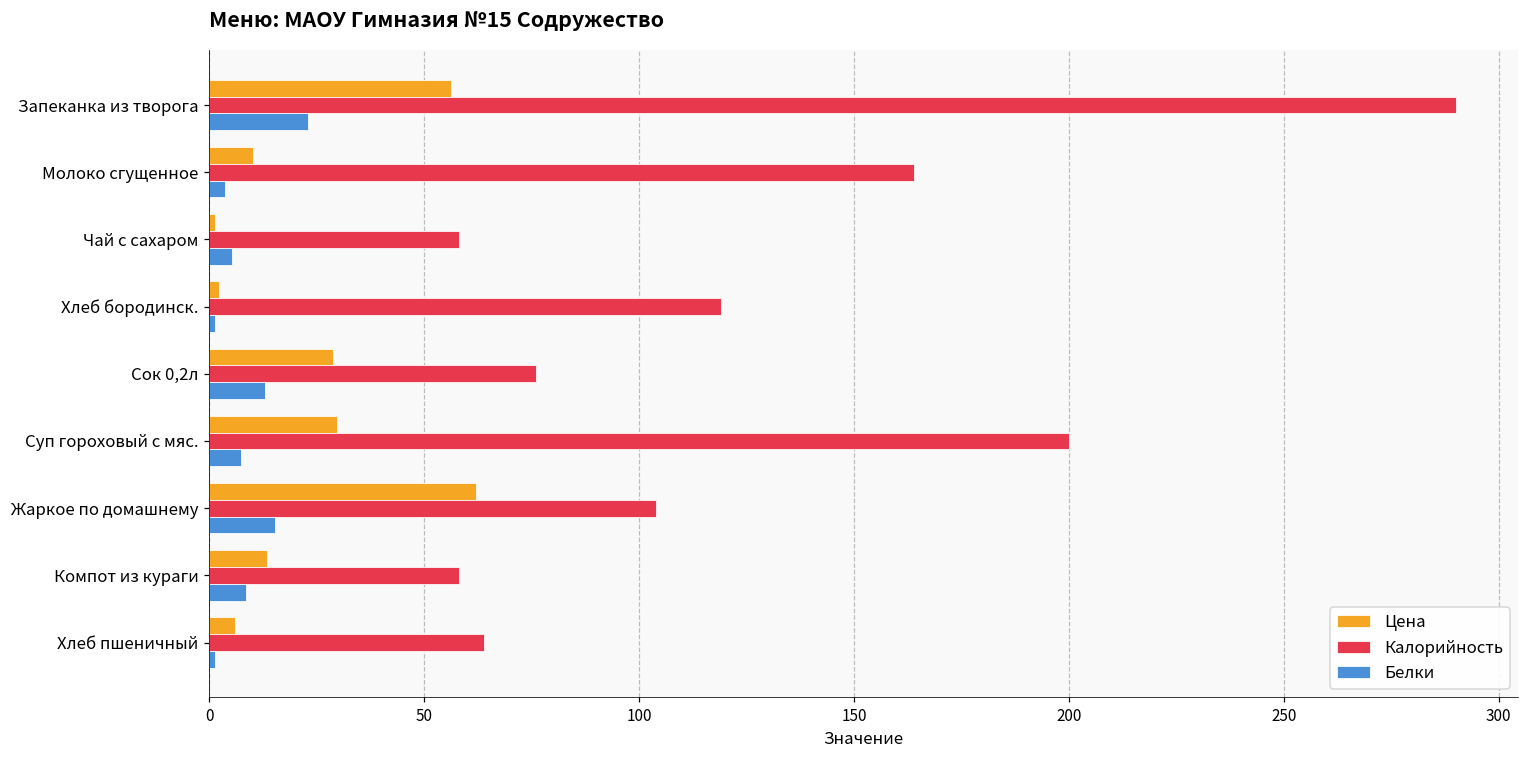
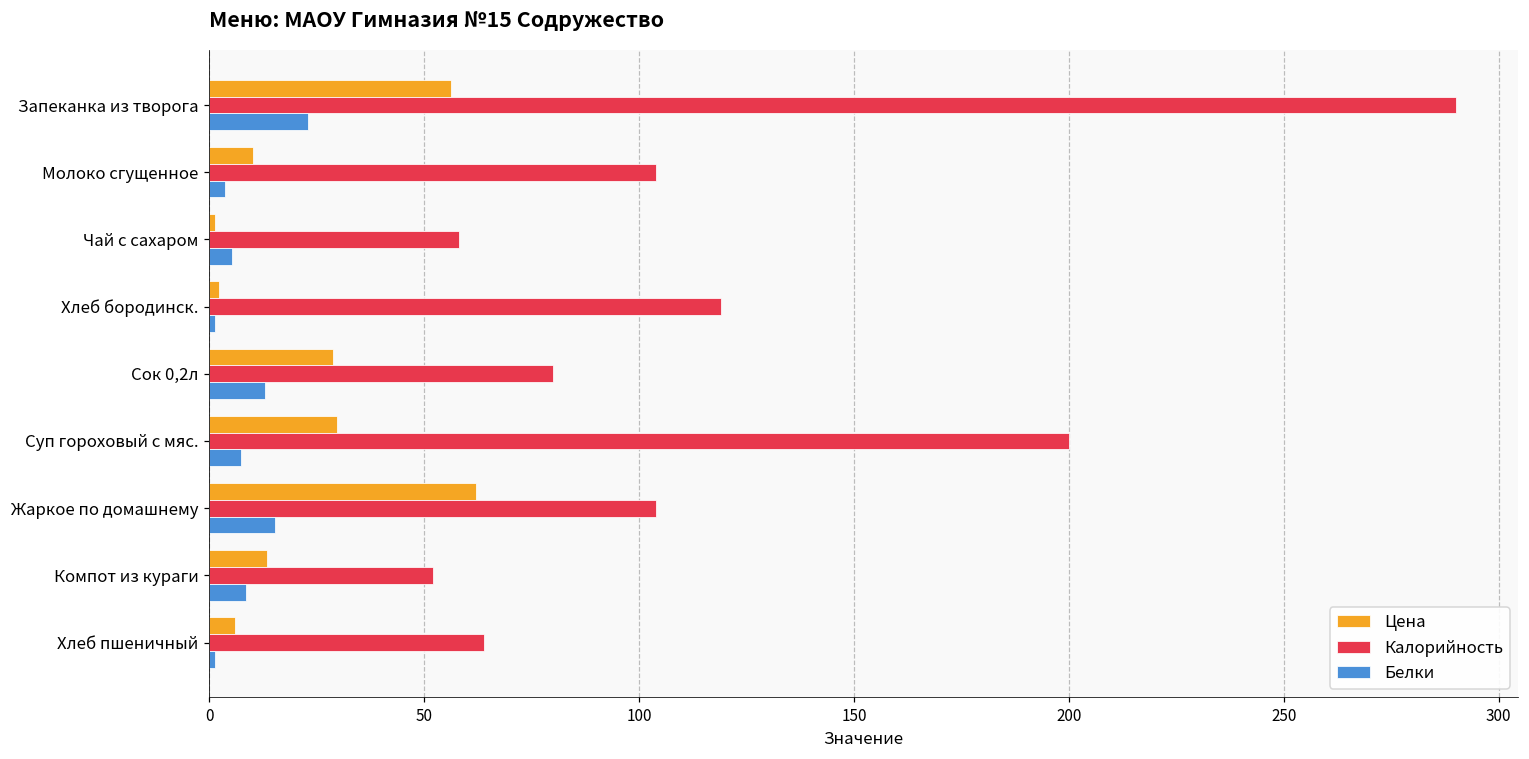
  {
    "Цена": {
      "Запеканка из творога": 56,
      "Молоко сгущенное": 10,
      "Чай с сахаром": 1,
      "Хлеб бородинск.": 2,
      "Сок 0,2л": 29,
      "Суп гороховый с мяс.": 30,
      "Жаркое по домашнему": 62,
      "Компот из кураги": 13,
      "Хлеб пшеничный": 6
    },
    "Калорийность": {
      "Запеканка из творога": 290,
-     "Молоко сгущенное": 164,
+     "Молоко сгущенное": 104,
      "Чай с сахаром": 58,
      "Хлеб бородинск.": 119,
-     "Сок 0,2л": 76,
+     "Сок 0,2л": 80,
      "Суп гороховый с мяс.": 200,
      "Жаркое по домашнему": 104,
-     "Компот из кураги": 58,
+     "Компот из кураги": 52,
      "Хлеб пшеничный": 64
    },
    "Белки": {
      "Запеканка из творога": 23,
      "Молоко сгущенное": 4,
      "Чай с сахаром": 5,
      "Хлеб бородинск.": 1,
      "Сок 0,2л": 13,
      "Суп гороховый с мяс.": 7,
      "Жаркое по домашнему": 15,
      "Компот из кураги": 9,
      "Хлеб пшеничный": 1
    }
  }
